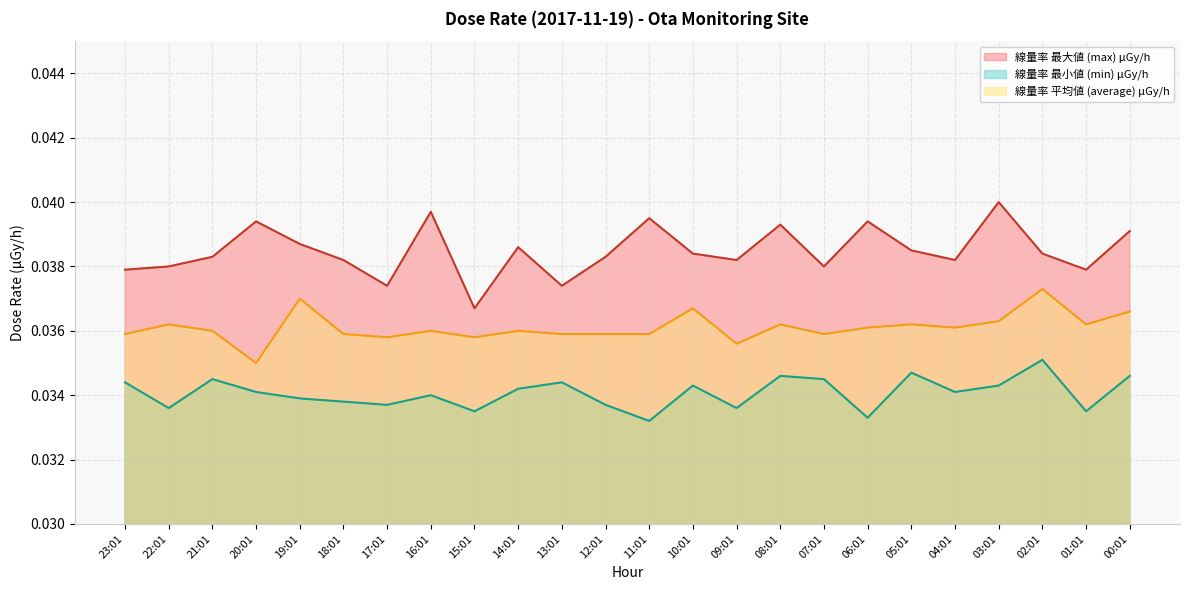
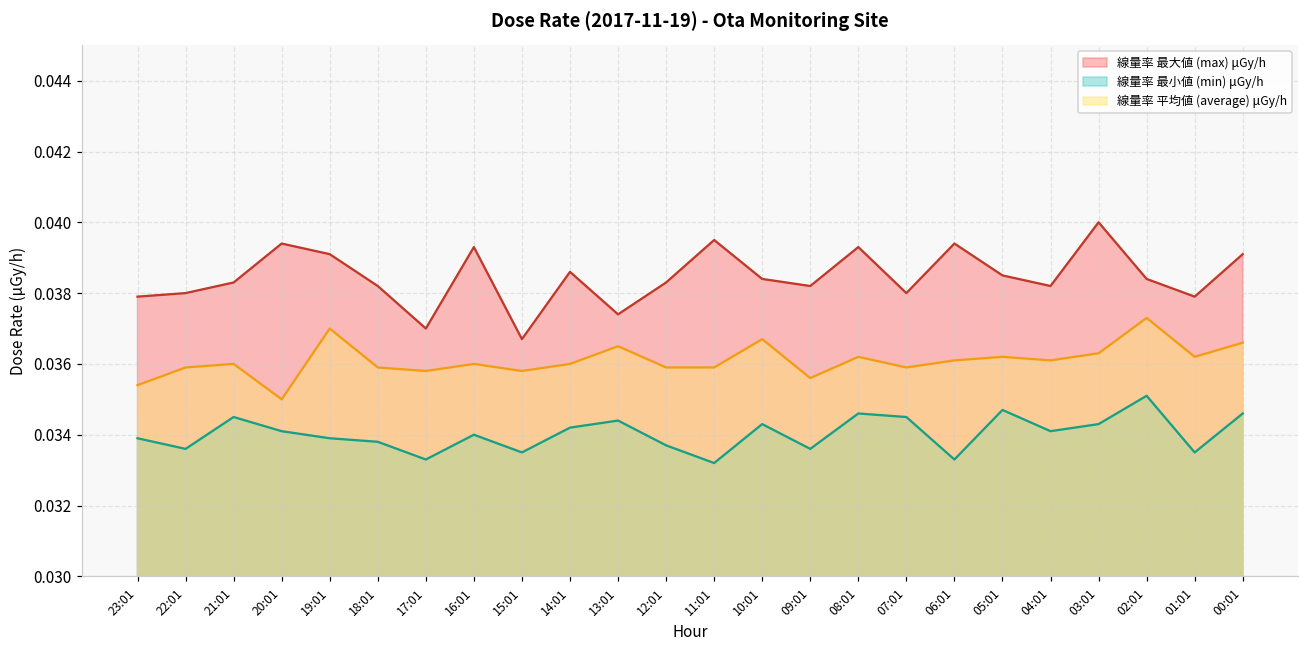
  {
    "線量率 最大値 (max) μGy/h": {
      "23:01": 0.0379,
      "22:01": 0.0380,
      "21:01": 0.0383,
      "20:01": 0.0394,
-     "19:01": 0.0387,
+     "19:01": 0.0391,
      "18:01": 0.0382,
-     "17:01": 0.0374,
-     "16:01": 0.0397,
+     "17:01": 0.0370,
+     "16:01": 0.0393,
      "15:01": 0.0367,
      "14:01": 0.0386,
      "13:01": 0.0374,
      "12:01": 0.0383,
      "11:01": 0.0395,
      "10:01": 0.0384,
      "09:01": 0.0382,
      "08:01": 0.0393,
      "07:01": 0.0380,
      "06:01": 0.0394,
      "05:01": 0.0385,
      "04:01": 0.0382,
      "03:01": 0.0400,
      "02:01": 0.0384,
      "01:01": 0.0379,
      "00:01": 0.0391
    },
    "線量率 最小値 (min) μGy/h": {
-     "23:01": 0.0344,
+     "23:01": 0.0339,
      "22:01": 0.0336,
      "21:01": 0.0345,
      "20:01": 0.0341,
      "19:01": 0.0339,
      "18:01": 0.0338,
-     "17:01": 0.0337,
+     "17:01": 0.0333,
      "16:01": 0.0340,
      "15:01": 0.0335,
      "14:01": 0.0342,
      "13:01": 0.0344,
      "12:01": 0.0337,
      "11:01": 0.0332,
      "10:01": 0.0343,
      "09:01": 0.0336,
      "08:01": 0.0346,
      "07:01": 0.0345,
      "06:01": 0.0333,
      "05:01": 0.0347,
      "04:01": 0.0341,
      "03:01": 0.0343,
      "02:01": 0.0351,
      "01:01": 0.0335,
      "00:01": 0.0346
    },
    "線量率 平均値 (average) μGy/h": {
-     "23:01": 0.0359,
-     "22:01": 0.0362,
+     "23:01": 0.0354,
+     "22:01": 0.0359,
      "21:01": 0.0360,
      "20:01": 0.0350,
      "19:01": 0.0370,
      "18:01": 0.0359,
      "17:01": 0.0358,
      "16:01": 0.0360,
      "15:01": 0.0358,
      "14:01": 0.0360,
-     "13:01": 0.0359,
+     "13:01": 0.0365,
      "12:01": 0.0359,
      "11:01": 0.0359,
      "10:01": 0.0367,
      "09:01": 0.0356,
      "08:01": 0.0362,
      "07:01": 0.0359,
      "06:01": 0.0361,
      "05:01": 0.0362,
      "04:01": 0.0361,
      "03:01": 0.0363,
      "02:01": 0.0373,
      "01:01": 0.0362,
      "00:01": 0.0366
    }
  }
